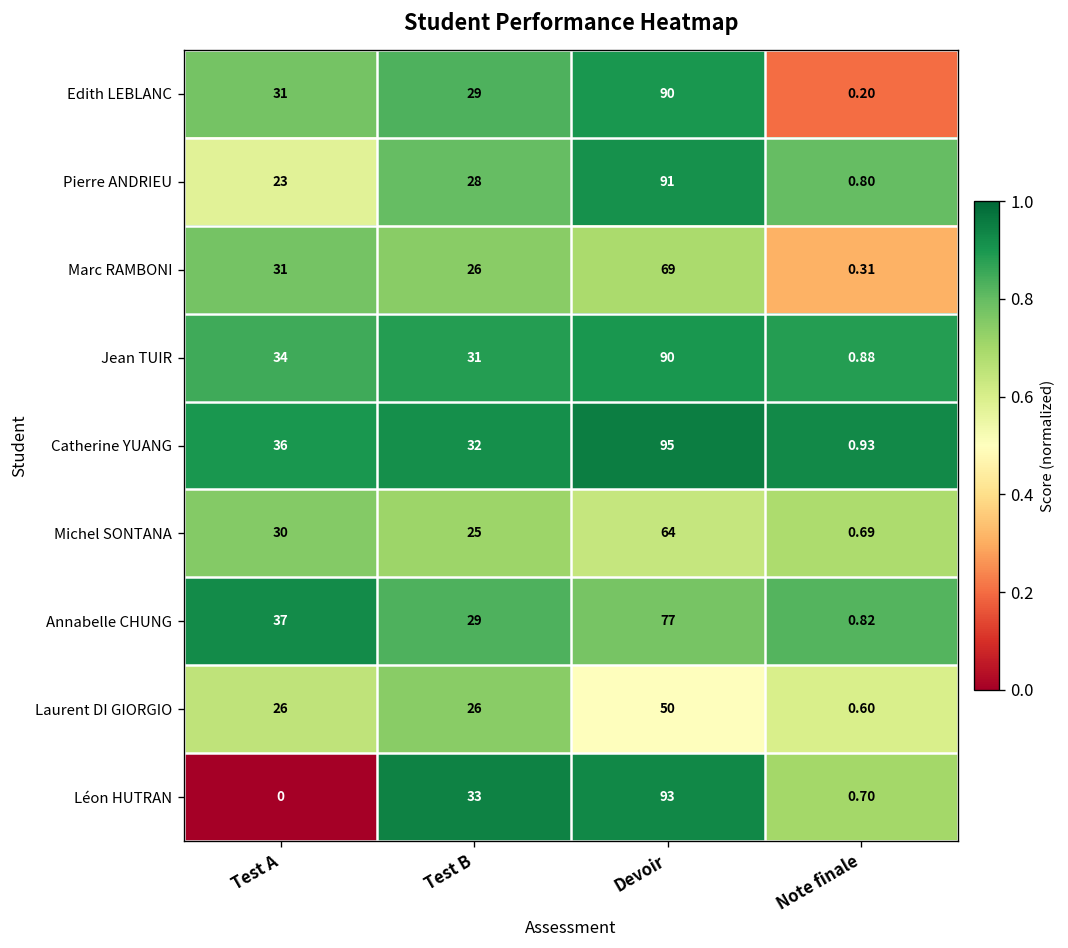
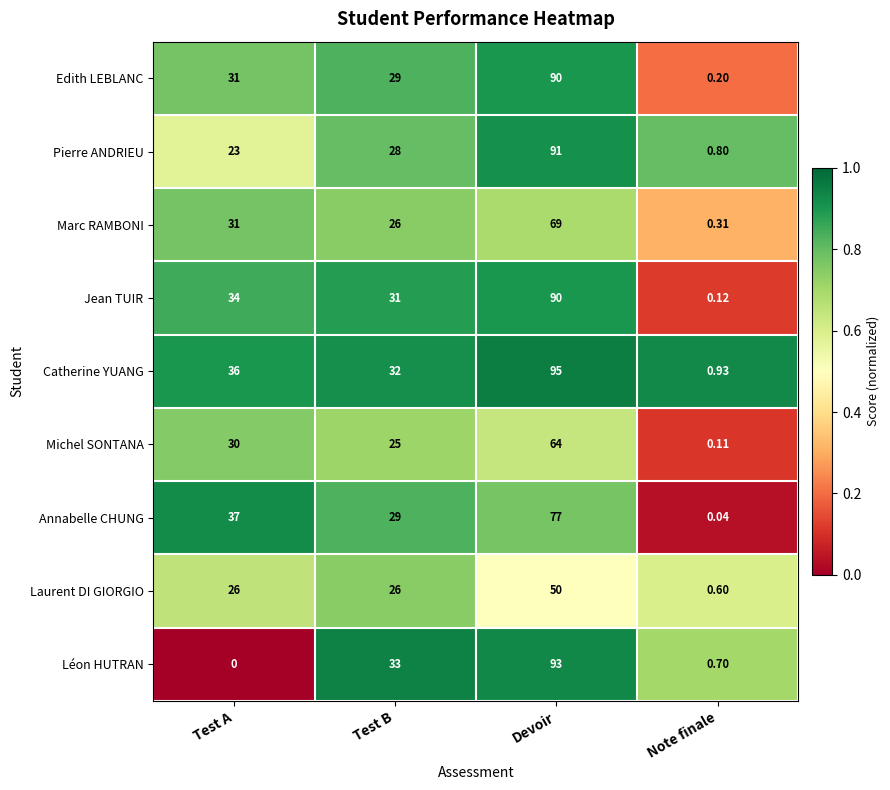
  {
    "Edith LEBLANC": {
      "Test A": 31,
      "Test B": 29,
      "Devoir": 90,
      "Note finale": 0.20
    },
    "Pierre ANDRIEU": {
      "Test A": 23,
      "Test B": 28,
      "Devoir": 91,
      "Note finale": 0.80
    },
    "Marc RAMBONI": {
      "Test A": 31,
      "Test B": 26,
      "Devoir": 69,
      "Note finale": 0.31
    },
    "Jean TUIR": {
      "Test A": 34,
      "Test B": 31,
      "Devoir": 90,
-     "Note finale": 0.88
+     "Note finale": 0.12
    },
    "Catherine YUANG": {
      "Test A": 36,
      "Test B": 32,
      "Devoir": 95,
      "Note finale": 0.93
    },
    "Michel SONTANA": {
      "Test A": 30,
      "Test B": 25,
      "Devoir": 64,
-     "Note finale": 0.69
+     "Note finale": 0.11
    },
    "Annabelle CHUNG": {
      "Test A": 37,
      "Test B": 29,
      "Devoir": 77,
-     "Note finale": 0.82
+     "Note finale": 0.04
    },
    "Laurent DI GIORGIO": {
      "Test A": 26,
      "Test B": 26,
      "Devoir": 50,
      "Note finale": 0.60
    },
    "Léon HUTRAN": {
      "Test A": 0,
      "Test B": 33,
      "Devoir": 93,
      "Note finale": 0.70
    }
  }
